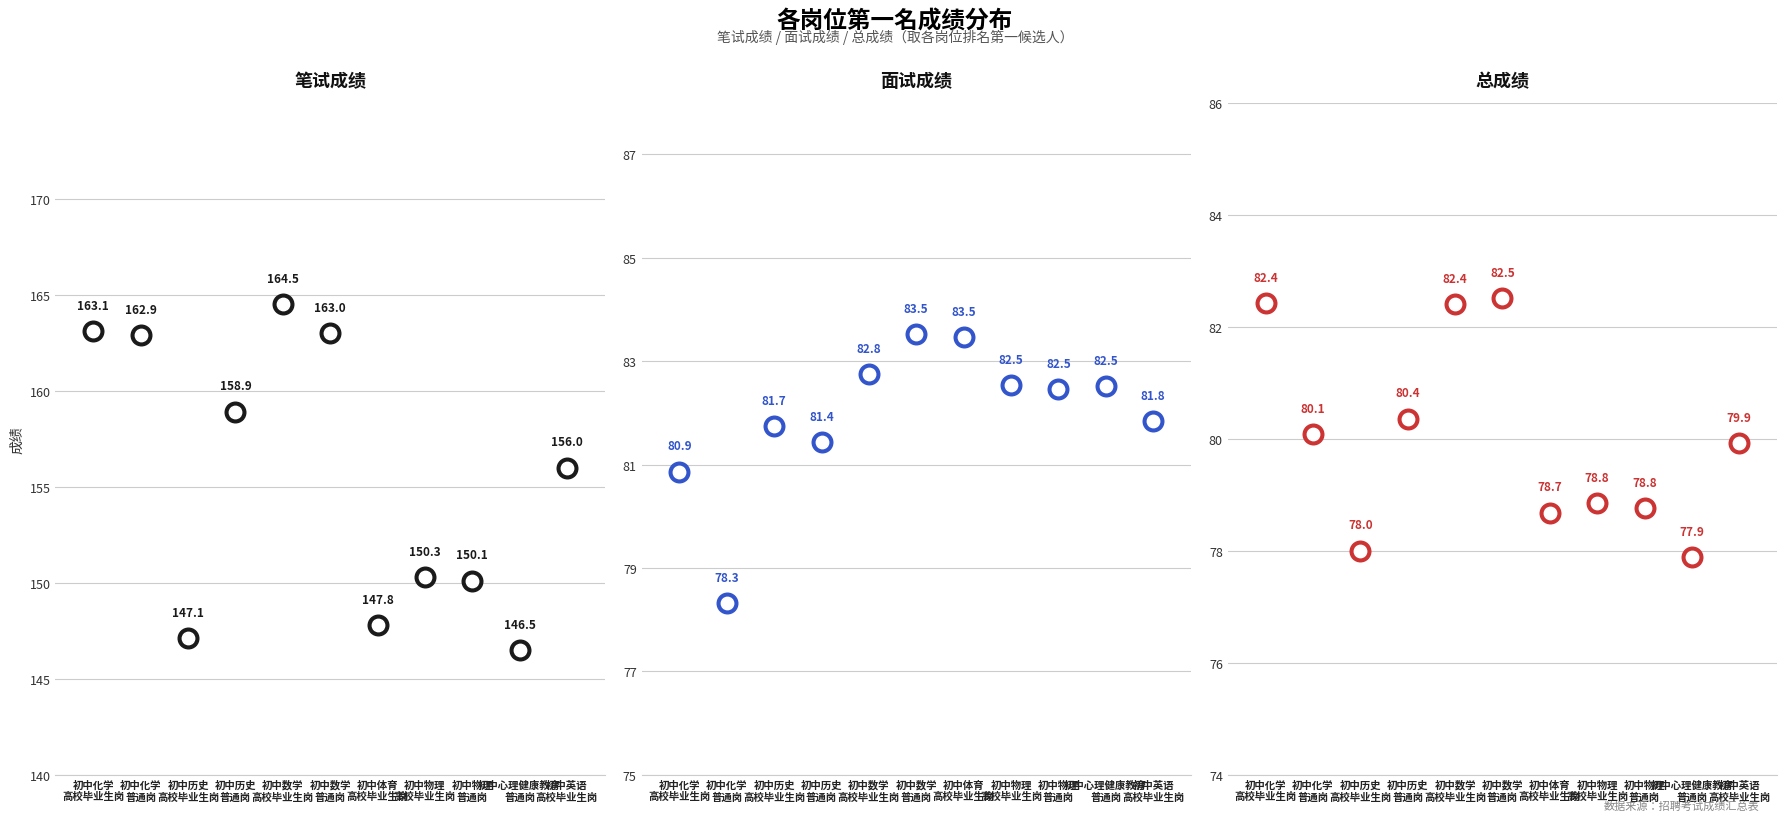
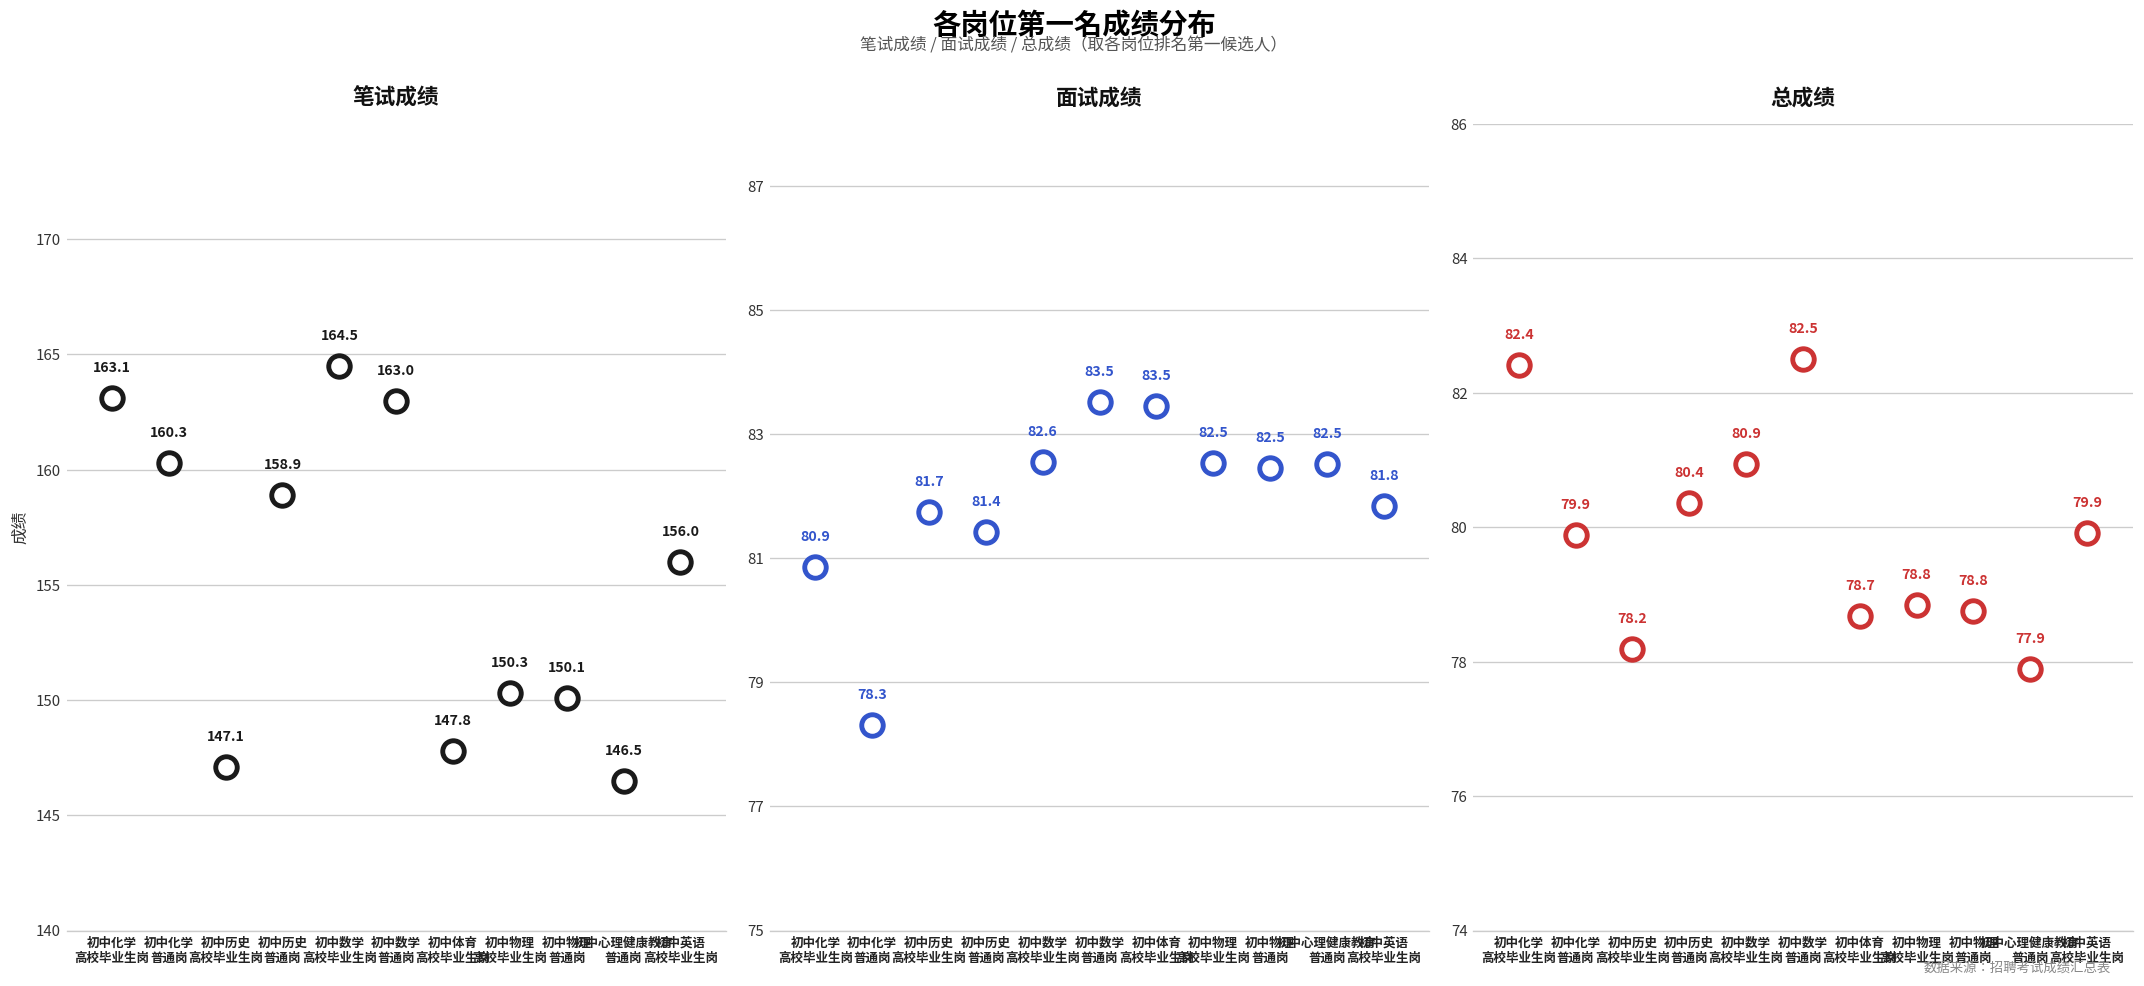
  {
    "笔试成绩": {
-     "初中化学 普通岗": 162.9
+     "初中化学 普通岗": 160.3
    },
    "面试成绩": {
-     "初中数学 高校毕业生岗": 82.8
+     "初中数学 高校毕业生岗": 82.6
    },
    "总成绩": {
-     "初中化学 普通岗": 80.1,
-     "初中历史 高校毕业生岗": 78.0,
-     "初中数学 高校毕业生岗": 82.4
+     "初中化学 普通岗": 79.9,
+     "初中历史 高校毕业生岗": 78.2,
+     "初中数学 高校毕业生岗": 80.9
    }
  }
